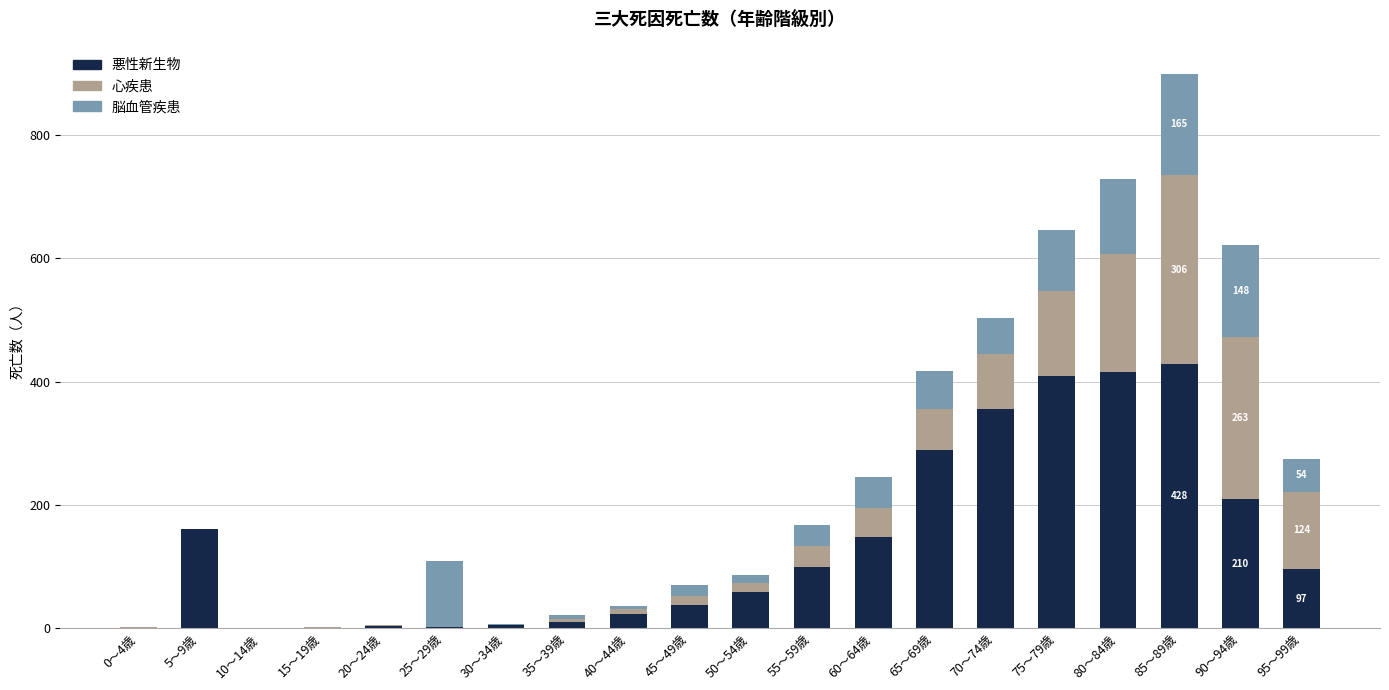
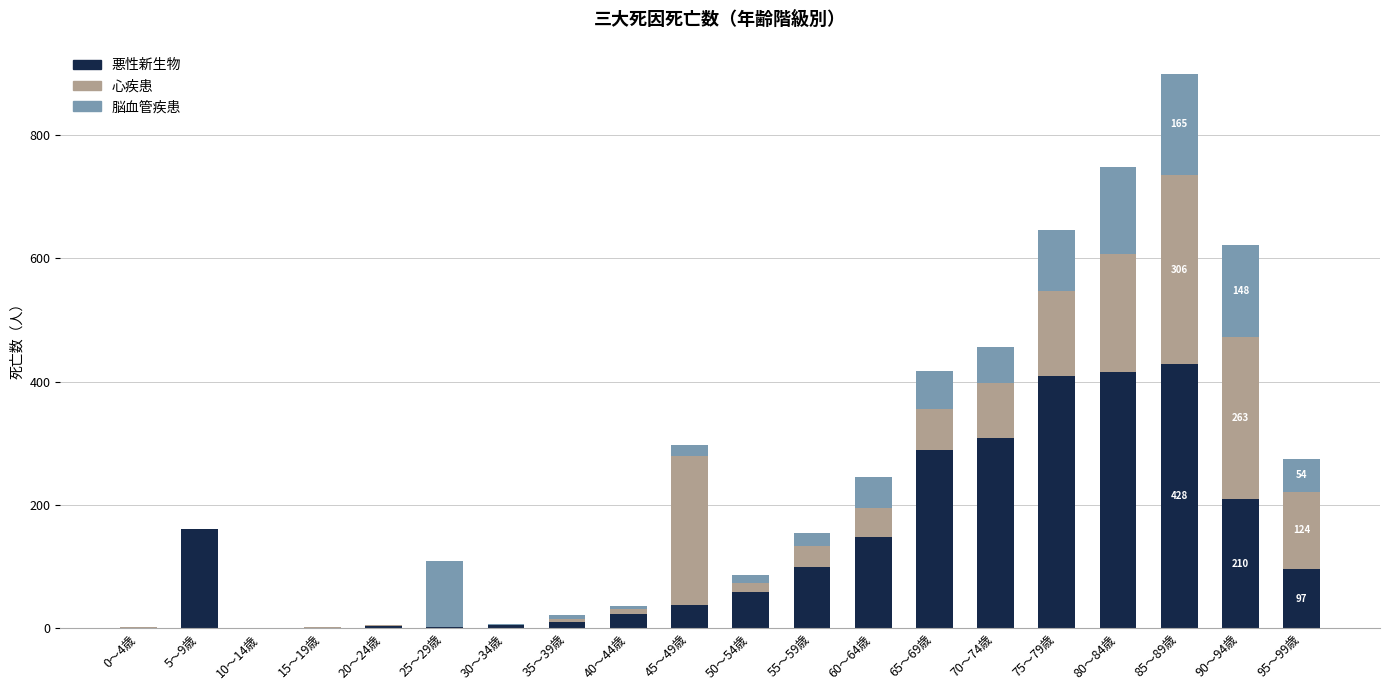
  {
    "悪性新生物": {
      "5～9歳": 160,
      "10～14歳": 0,
      "30～34歳": 10,
      "35～39歳": 10,
      "40～44歳": 20,
      "45～49歳": 40,
      "50～54歳": 60,
      "55～59歳": 100,
      "60～64歳": 150,
      "65～69歳": 290,
-     "70～74歳": 360,
+     "70～74歳": 310,
      "75～79歳": 410,
      "80～84歳": 420
    },
    "心疾患": {
      "5～9歳": 0,
      "10～14歳": 0,
      "25～29歳": 0,
      "30～34歳": 0,
      "35～39歳": 10,
      "40～44歳": 10,
-     "45～49歳": 10,
+     "45～49歳": 240,
      "50～54歳": 10,
      "55～59歳": 40,
      "60～64歳": 50,
      "65～69歳": 70,
      "70～74歳": 90,
      "75～79歳": 140,
      "80～84歳": 190
    },
    "脳血管疾患": {
      "0～4歳": 0,
      "5～9歳": 0,
      "10～14歳": 0,
      "15～19歳": 0,
      "20～24歳": 0,
      "25～29歳": 110,
      "35～39歳": 10,
      "40～44歳": 10,
      "45～49歳": 20,
      "50～54歳": 10,
-     "55～59歳": 30,
+     "55～59歳": 20,
      "60～64歳": 50,
      "65～69歳": 60,
      "70～74歳": 60,
      "75～79歳": 100,
-     "80～84歳": 120
+     "80～84歳": 140
    }
  }
